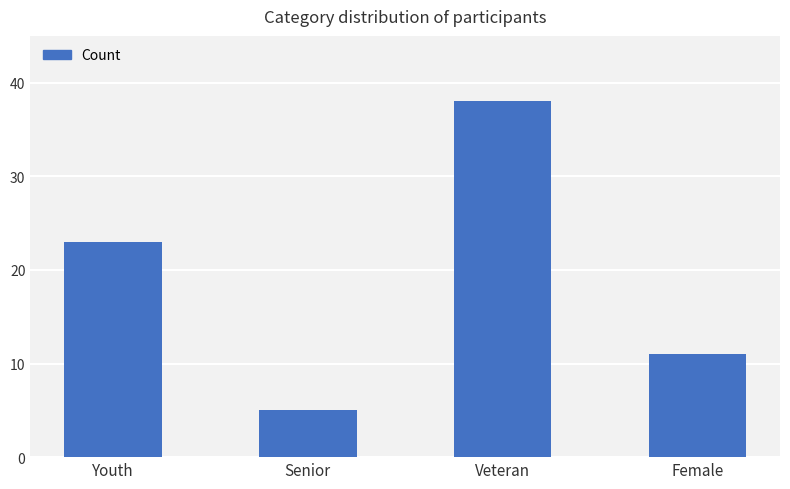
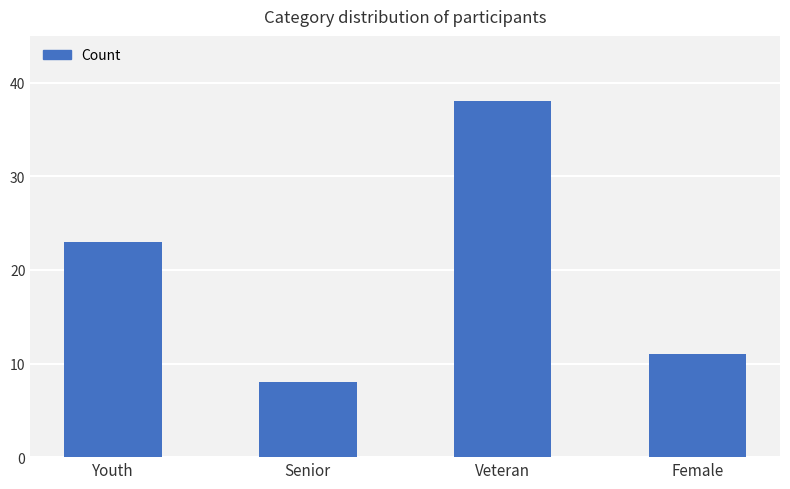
  {
    "Youth": 23,
-   "Senior": 5,
+   "Senior": 8,
    "Veteran": 38,
    "Female": 11
  }
